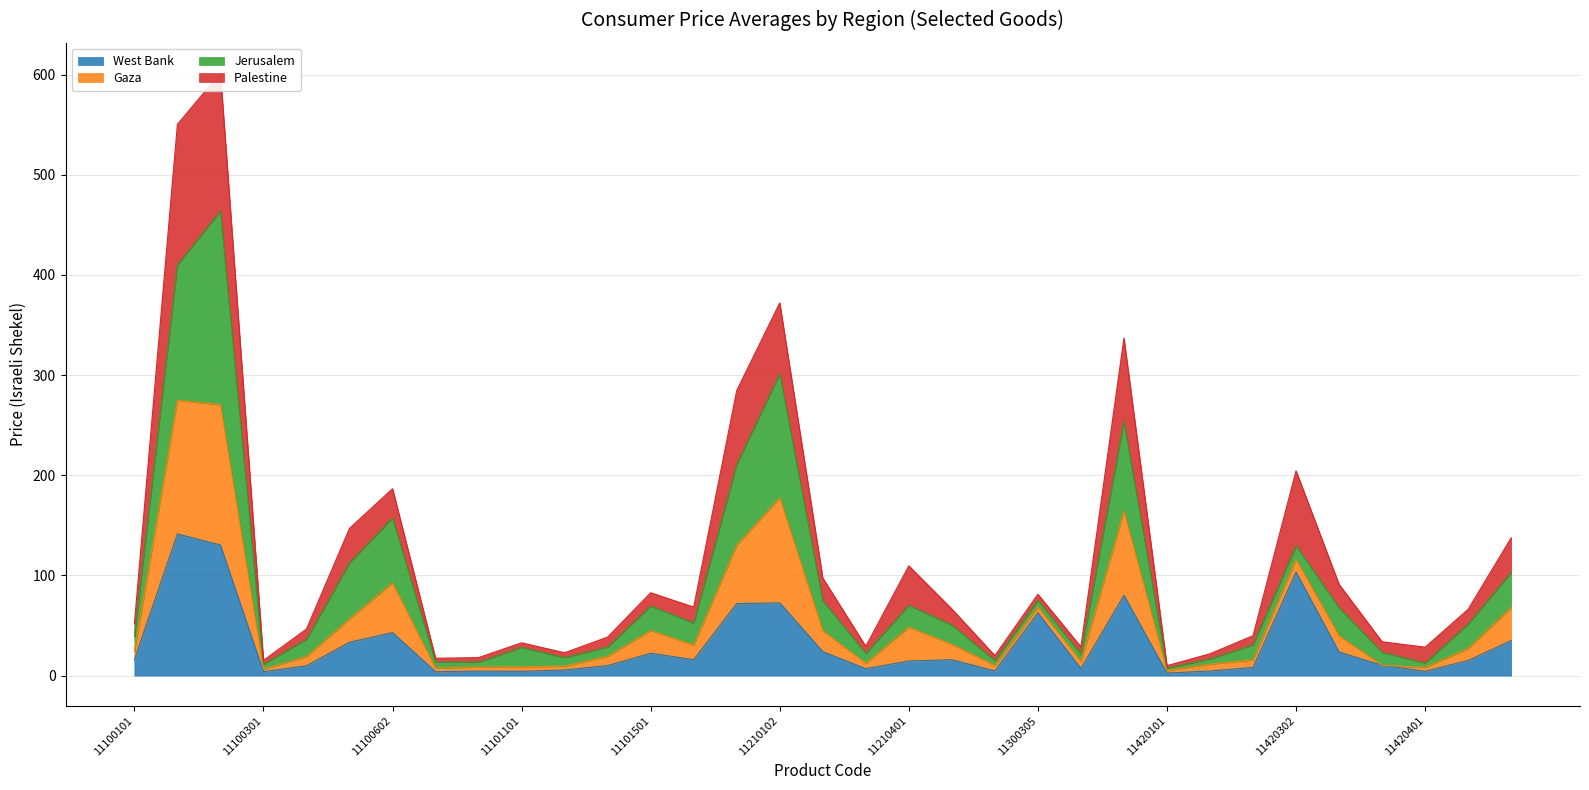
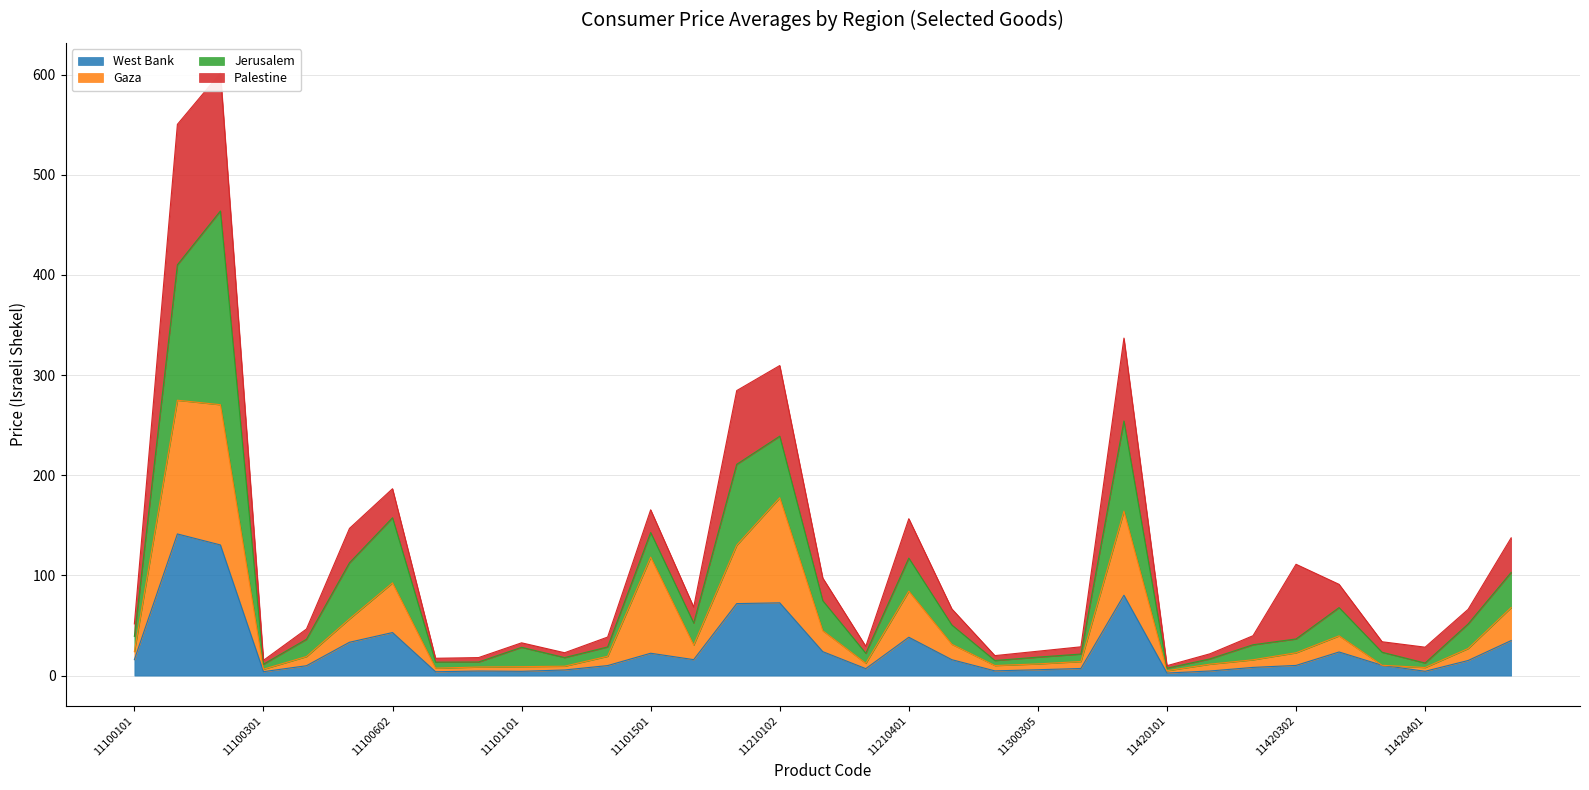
  {
    "West Bank": {
      "11100101": 16,
      "11100602": 43,
      "11101101": 4,
      "11101501": 22,
      "11210102": 73,
-     "11210401": 15,
-     "11300305": 63,
-     "11420302": 103,
+     "11210401": 38,
+     "11300305": 6,
+     "11420302": 10,
      "11420401": 4
    },
    "Gaza": {
      "11100101": 8,
      "11100602": 50,
      "11101101": 5,
-     "11101501": 23,
+     "11101501": 96,
      "11210102": 105,
-     "11210401": 34,
+     "11210401": 46,
      "11300305": 6,
      "11420302": 13,
      "11420401": 4
    },
    "Jerusalem": {
      "11100101": 15,
      "11100301": 5,
      "11100602": 65,
      "11101101": 19,
      "11101501": 25,
-     "11210102": 124,
-     "11210401": 22,
+     "11210102": 61,
+     "11210401": 33,
      "11300305": 7,
      "11420302": 14,
      "11420401": 5
    },
    "Palestine": {
      "11100101": 12,
      "11100301": 4,
      "11100602": 29,
      "11101101": 4,
-     "11101501": 13,
+     "11101501": 23,
      "11210102": 70,
      "11210401": 39,
      "11300305": 6,
      "11420302": 75,
      "11420401": 16
    }
  }
